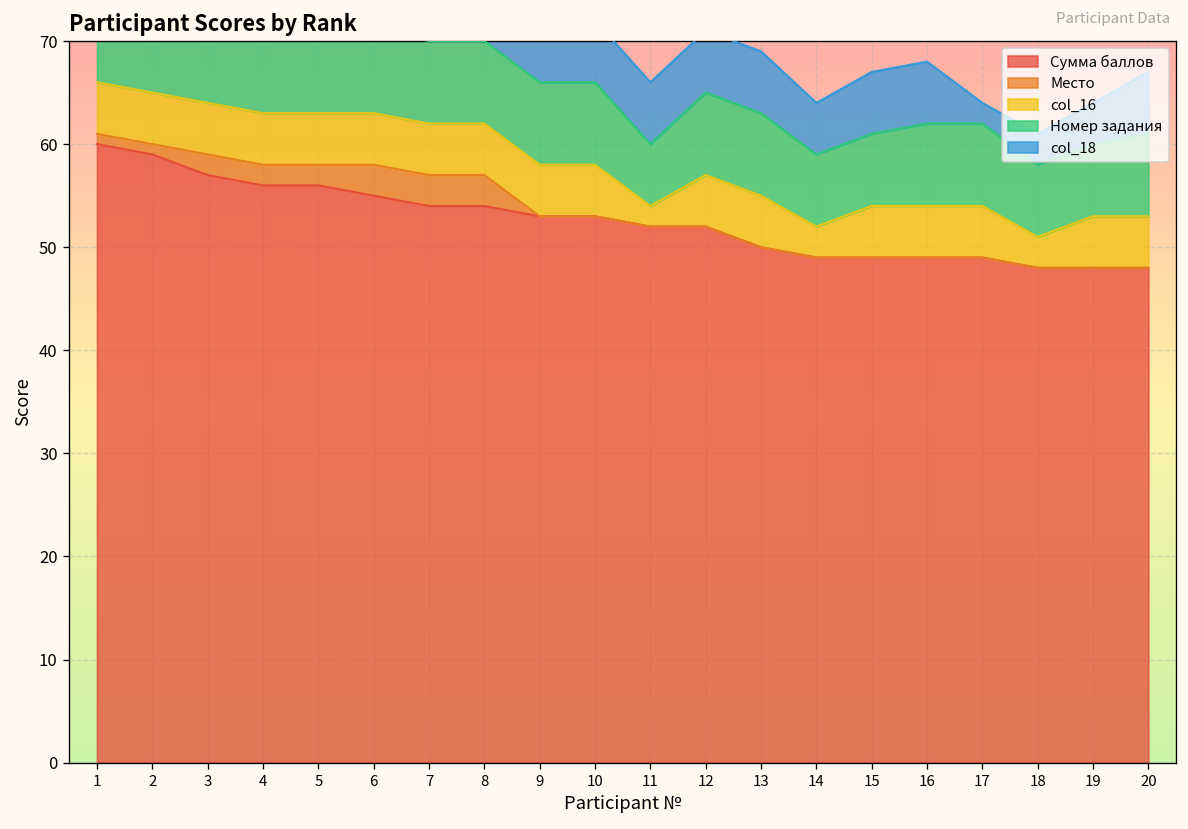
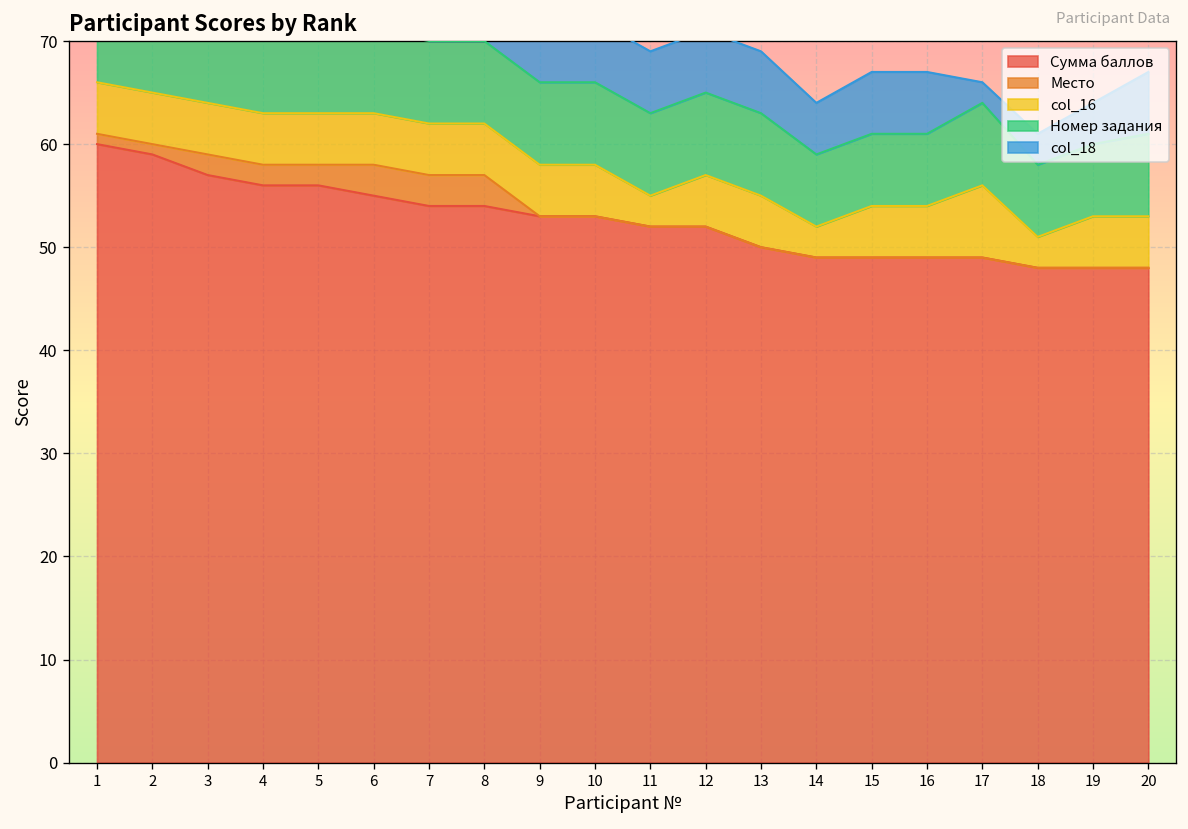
  {
    "col_16": {
      "1": 5,
      "2": 5,
      "3": 5,
      "4": 5,
      "5": 5,
      "6": 5,
      "7": 5,
      "8": 5,
      "9": 5,
      "10": 5,
-     "11": 2,
+     "11": 3,
      "12": 5,
      "13": 5,
      "14": 3,
      "15": 5,
      "16": 5,
-     "17": 5,
+     "17": 7,
      "18": 3,
      "19": 5,
      "20": 5
    },
    "Номер задания": {
      "7": 8,
      "8": 8,
      "9": 8,
      "10": 8,
-     "11": 6,
+     "11": 8,
      "12": 8,
      "13": 8,
      "14": 7,
      "15": 7,
-     "16": 8,
+     "16": 7,
      "17": 8
    },
    "col_18": {
      "11": 6,
      "13": 6,
      "14": 5,
      "15": 6,
      "16": 6,
      "17": 2
    }
  }
